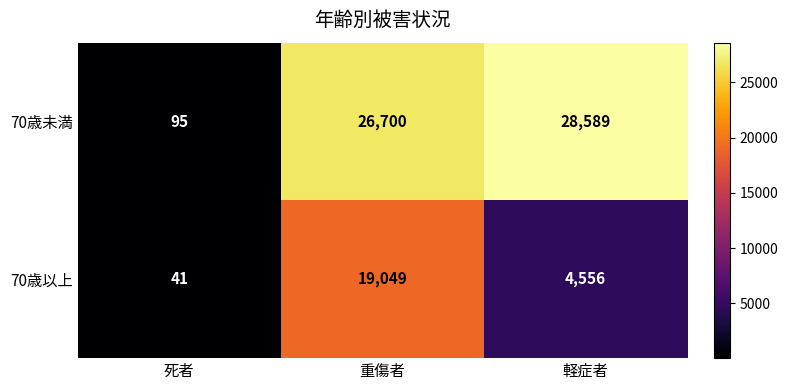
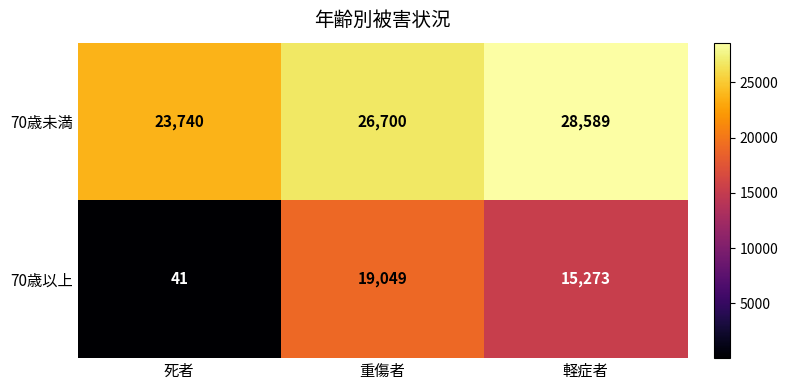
  {
    "70歳未満": {
-     "死者": "95",
+     "死者": "23,740",
      "重傷者": "26,700",
      "軽症者": "28,589"
    },
    "70歳以上": {
      "死者": "41",
      "重傷者": "19,049",
-     "軽症者": "4,556"
+     "軽症者": "15,273"
    }
  }
